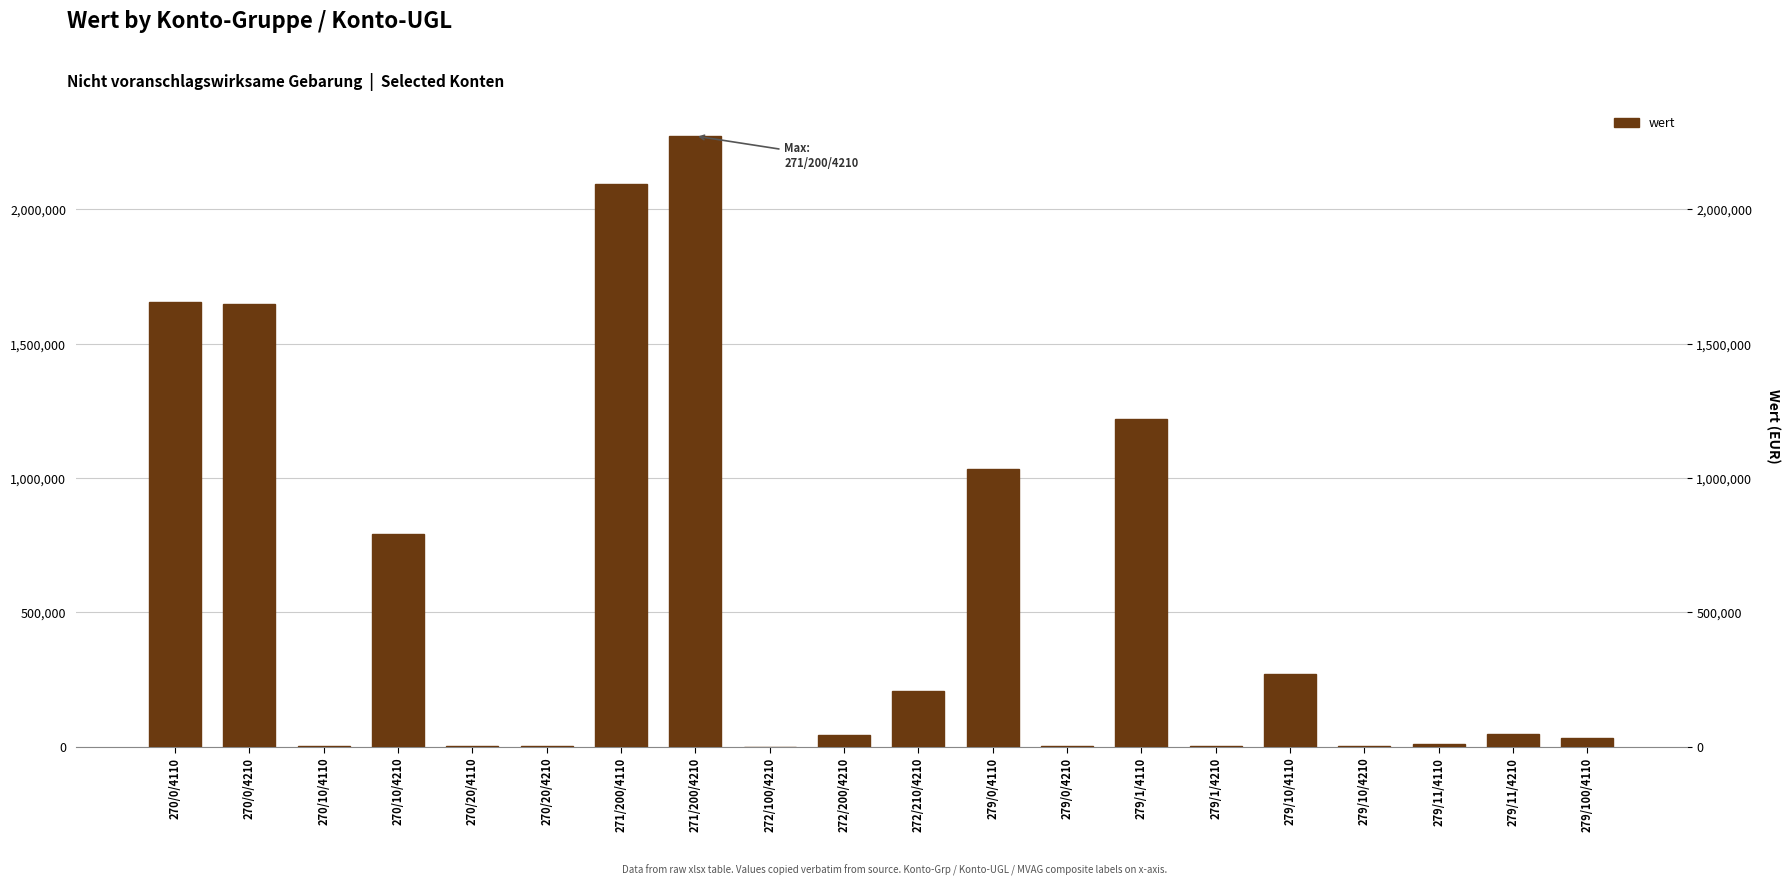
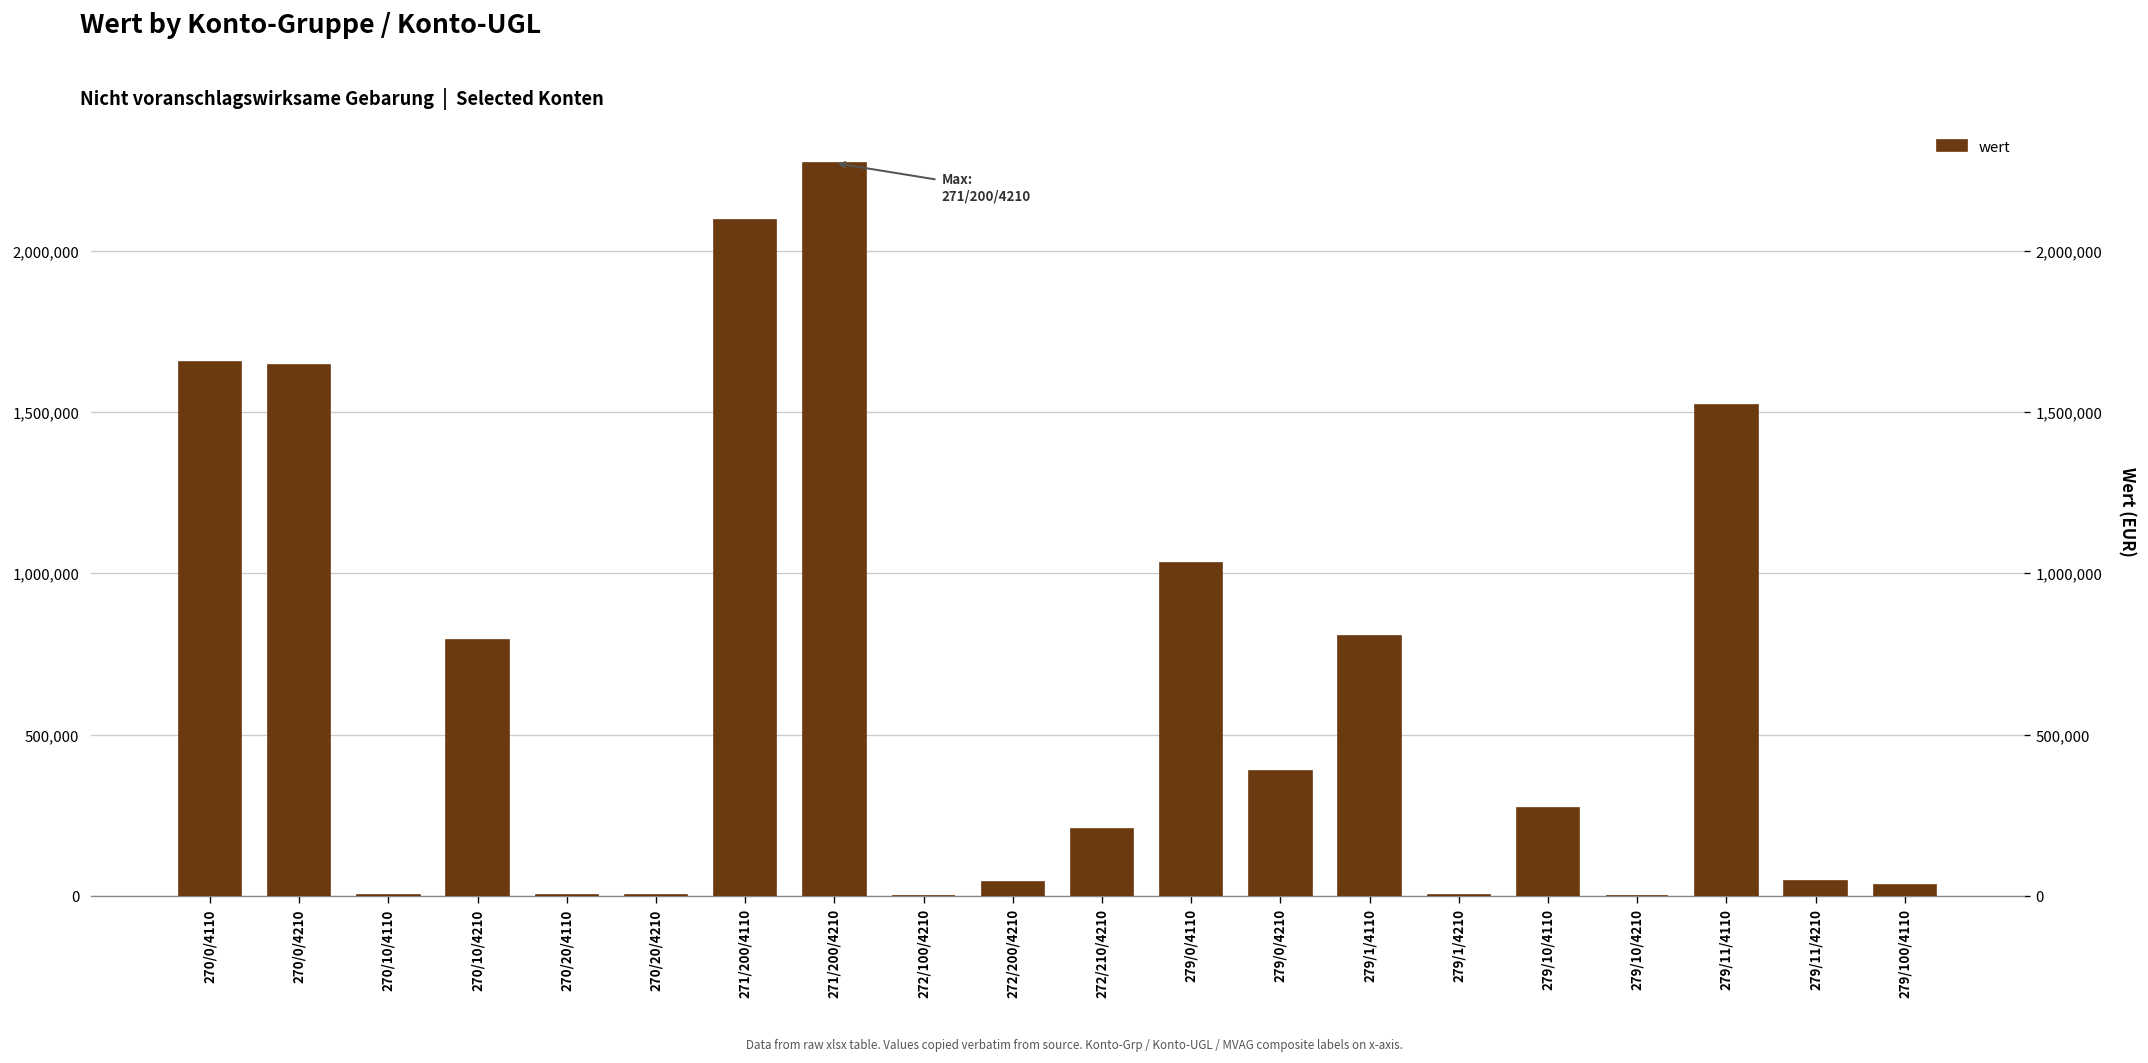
  {
    "270/0/4110": "1,650,000",
    "270/0/4210": "1,650,000",
    "270/10/4210": "790,000",
    "271/200/4110": "2,090,000",
    "272/200/4210": "40,000",
    "272/210/4210": "210,000",
    "279/0/4110": "1,030,000",
-   "279/0/4210": "0",
-   "279/1/4110": "1,220,000",
+   "279/0/4210": "390,000",
+   "279/1/4110": "810,000",
    "279/10/4110": "270,000",
-   "279/11/4110": "10,000",
+   "279/11/4110": "1,520,000",
    "279/11/4210": "50,000",
    "279/100/4110": "30,000"
  }
